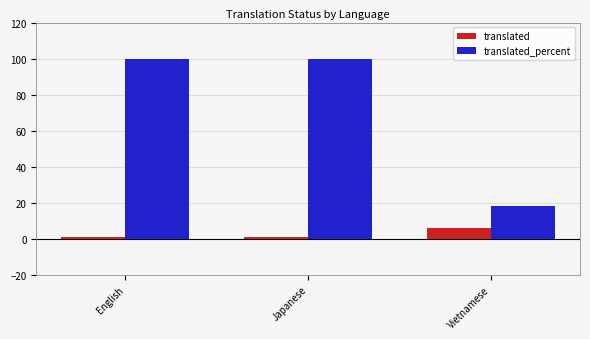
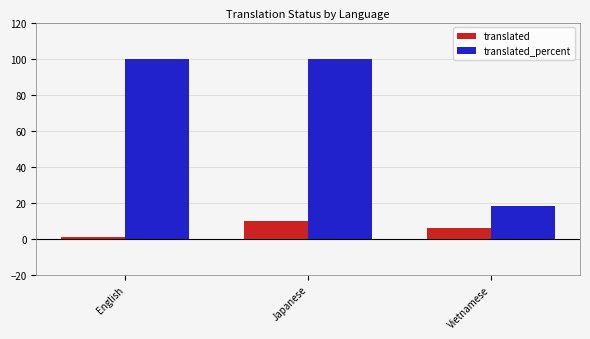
  {
    "translated": {
-     "Japanese": 1,
+     "Japanese": 10,
      "Vietnamese": 6
    },
    "translated_percent": {
      "English": 100,
      "Japanese": 100,
      "Vietnamese": 18
    }
  }
